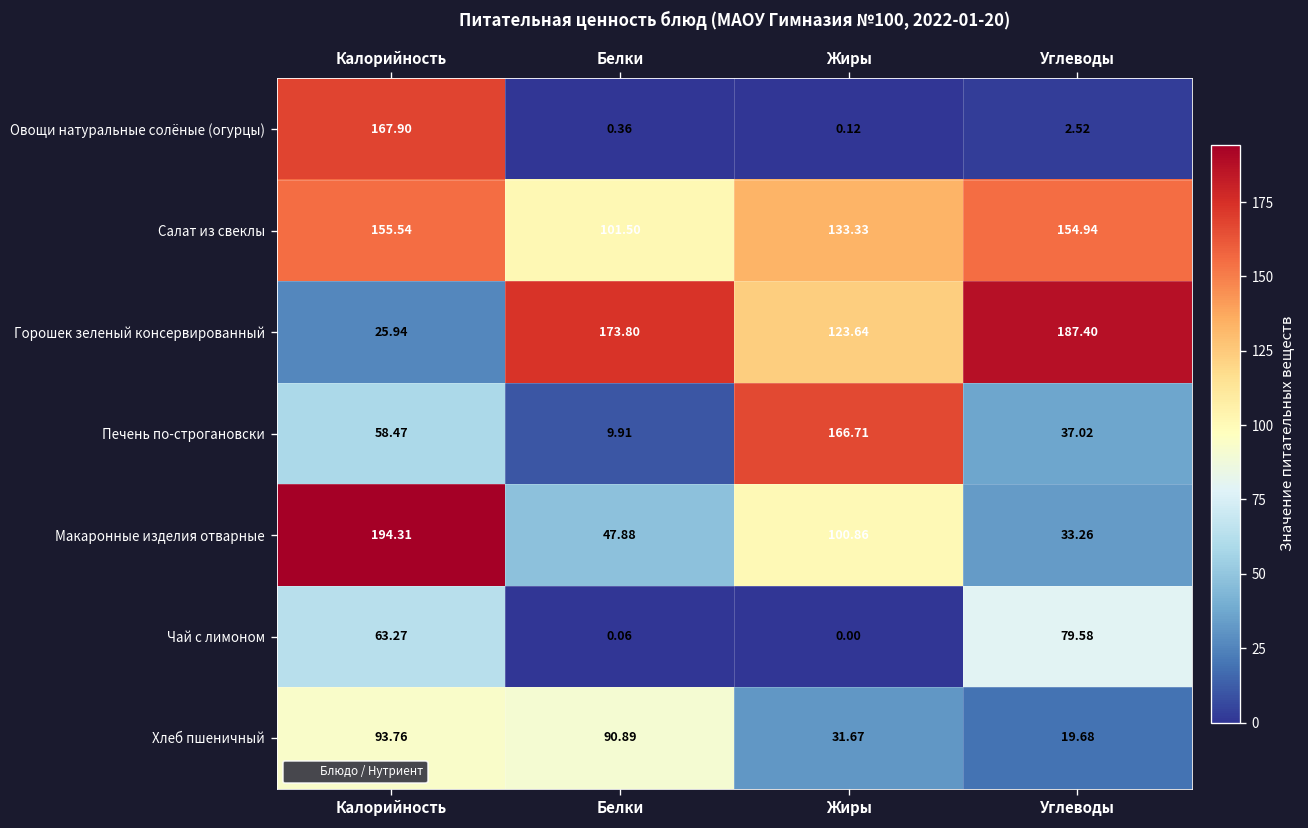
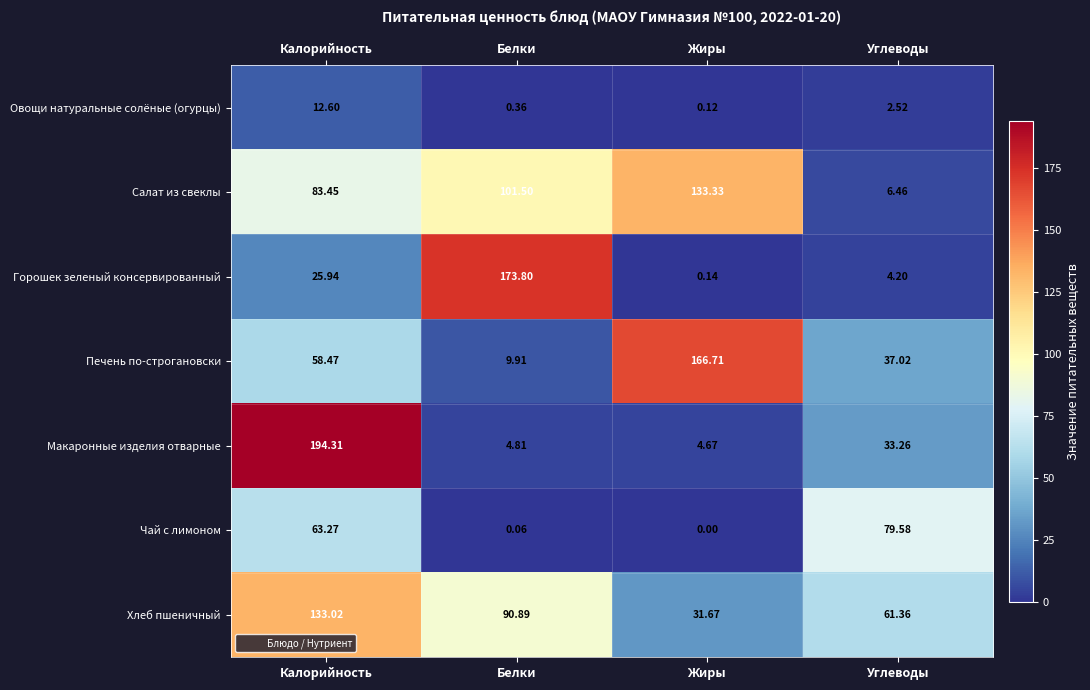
  {
    "Овощи натуральные солёные (огурцы)": {
-     "Калорийность": 167.90,
+     "Калорийность": 12.60,
      "Белки": 0.36,
      "Жиры": 0.12,
      "Углеводы": 2.52
    },
    "Салат из свеклы": {
-     "Калорийность": 155.54,
+     "Калорийность": 83.45,
      "Белки": 101.50,
      "Жиры": 133.33,
-     "Углеводы": 154.94
+     "Углеводы": 6.46
    },
    "Горошек зеленый консервированный": {
      "Калорийность": 25.94,
      "Белки": 173.80,
-     "Жиры": 123.64,
-     "Углеводы": 187.40
+     "Жиры": 0.14,
+     "Углеводы": 4.20
    },
    "Печень по-строгановски": {
      "Калорийность": 58.47,
      "Белки": 9.91,
      "Жиры": 166.71,
      "Углеводы": 37.02
    },
    "Макаронные изделия отварные": {
      "Калорийность": 194.31,
-     "Белки": 47.88,
-     "Жиры": 100.86,
+     "Белки": 4.81,
+     "Жиры": 4.67,
      "Углеводы": 33.26
    },
    "Чай с лимоном": {
      "Калорийность": 63.27,
      "Белки": 0.06,
      "Жиры": 0.00,
      "Углеводы": 79.58
    },
    "Хлеб пшеничный": {
-     "Калорийность": 93.76,
+     "Калорийность": 133.02,
      "Белки": 90.89,
      "Жиры": 31.67,
-     "Углеводы": 19.68
+     "Углеводы": 61.36
    }
  }
